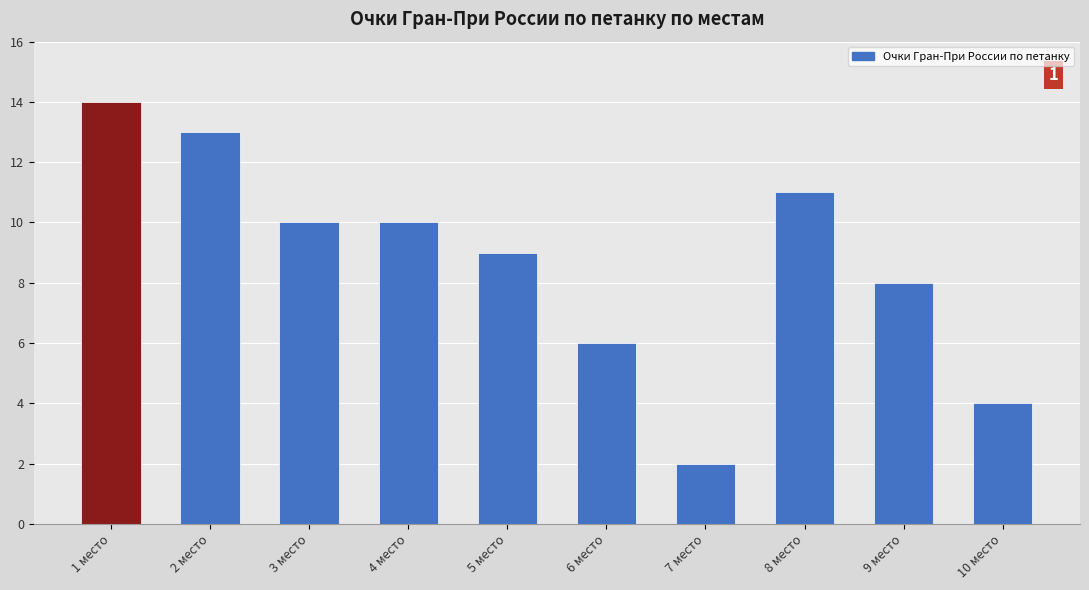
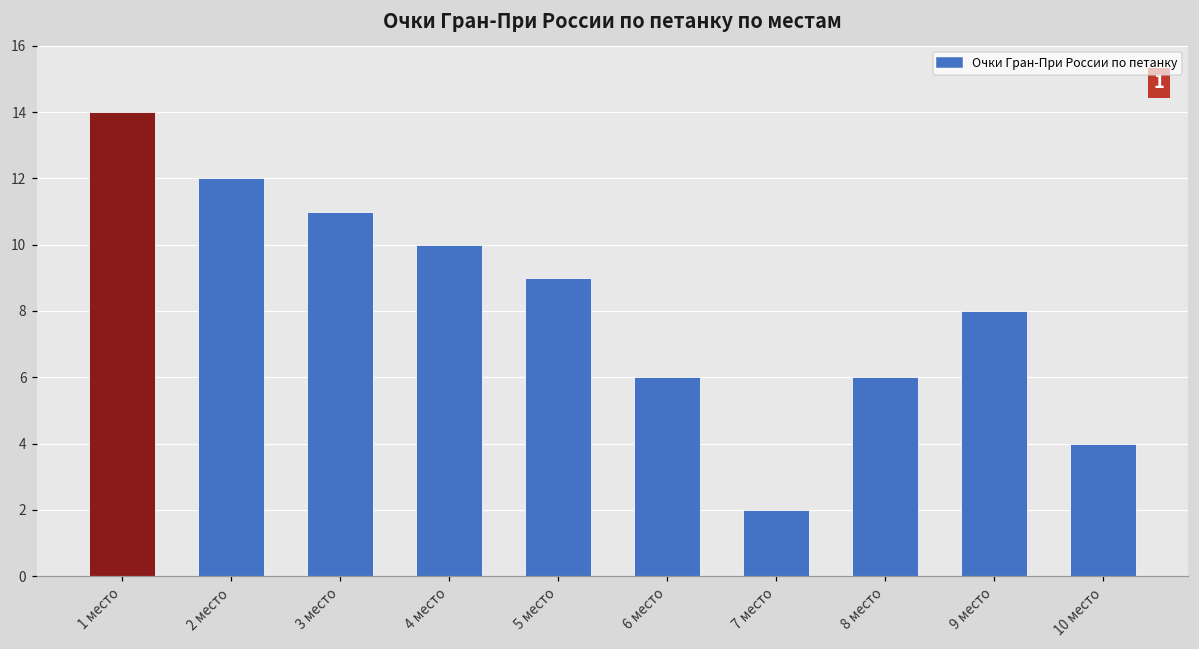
  {
    "1 место": 14,
-   "2 место": 13,
-   "3 место": 10,
+   "2 место": 12,
+   "3 место": 11,
    "4 место": 10,
    "5 место": 9,
    "6 место": 6,
    "7 место": 2,
-   "8 место": 11,
+   "8 место": 6,
    "9 место": 8,
    "10 место": 4
  }
